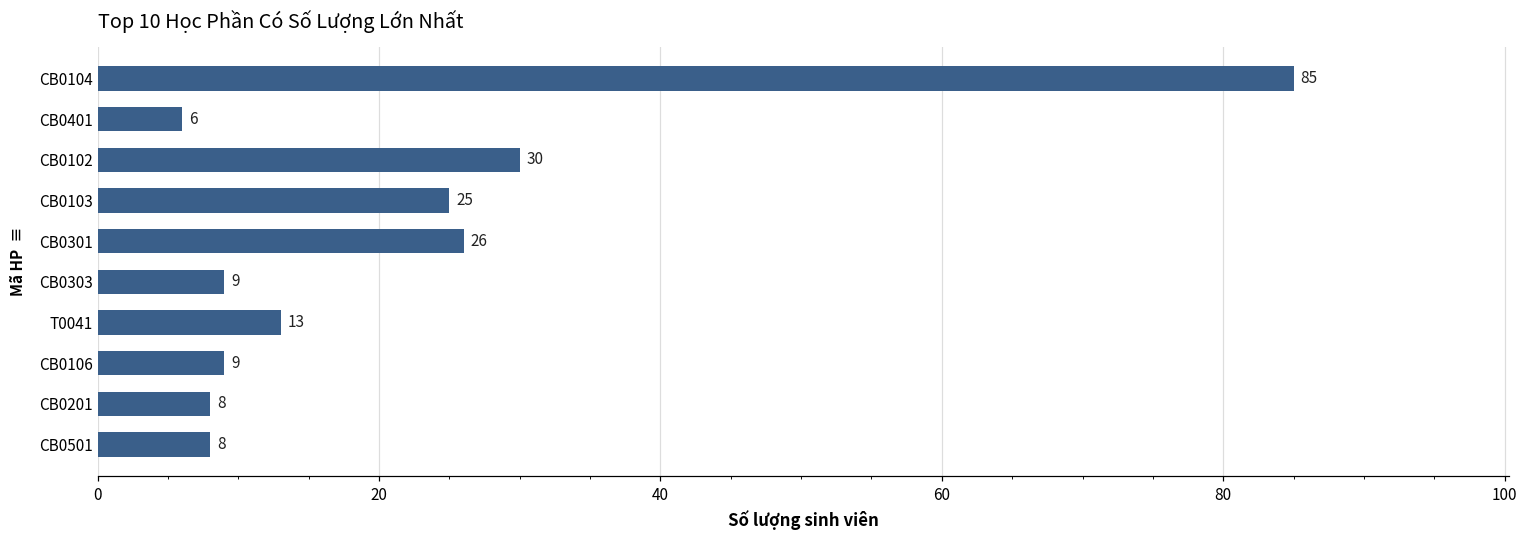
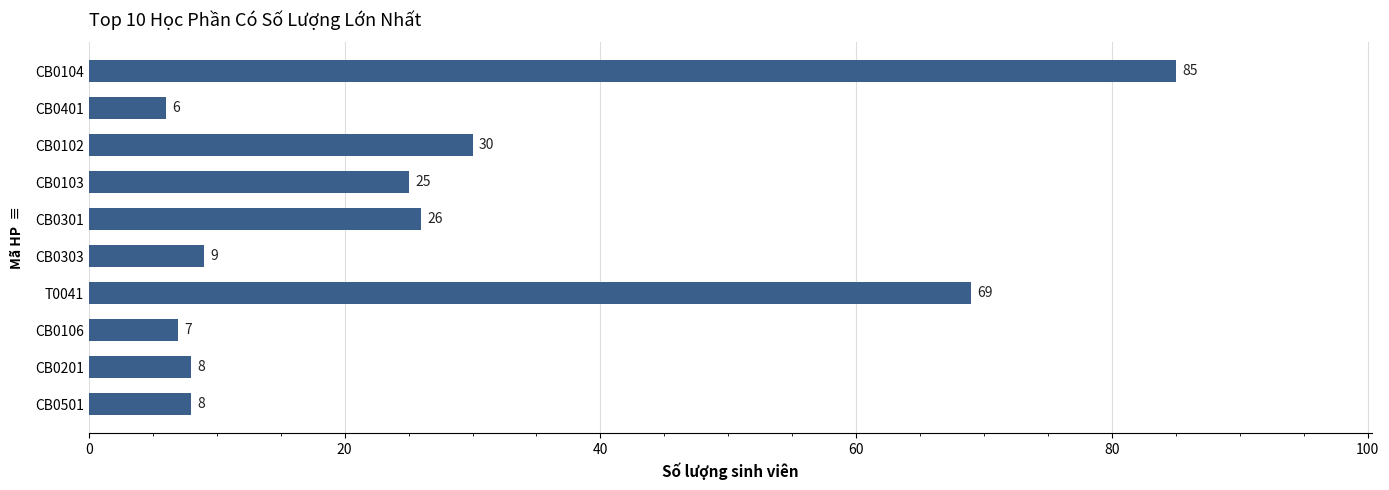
  {
    "CB0104": 85,
    "CB0401": 6,
    "CB0102": 30,
    "CB0103": 25,
    "CB0301": 26,
    "CB0303": 9,
-   "T0041": 13,
-   "CB0106": 9,
+   "T0041": 69,
+   "CB0106": 7,
    "CB0201": 8,
    "CB0501": 8
  }
